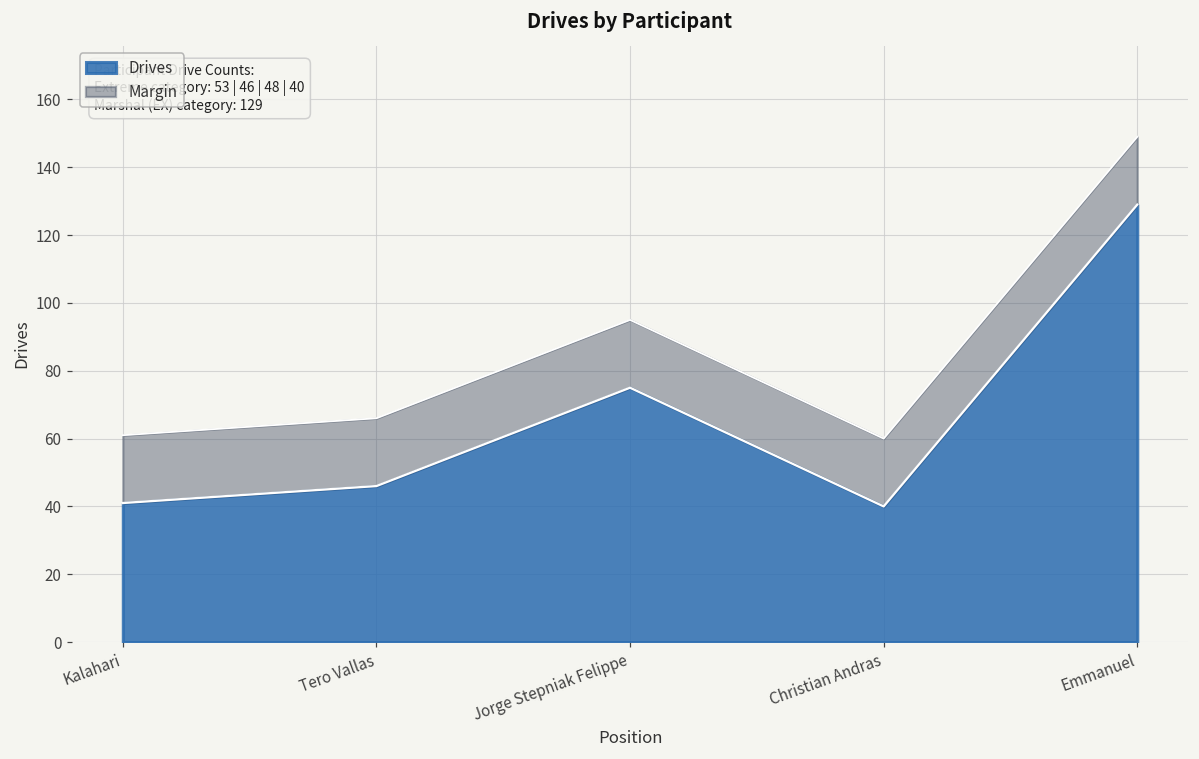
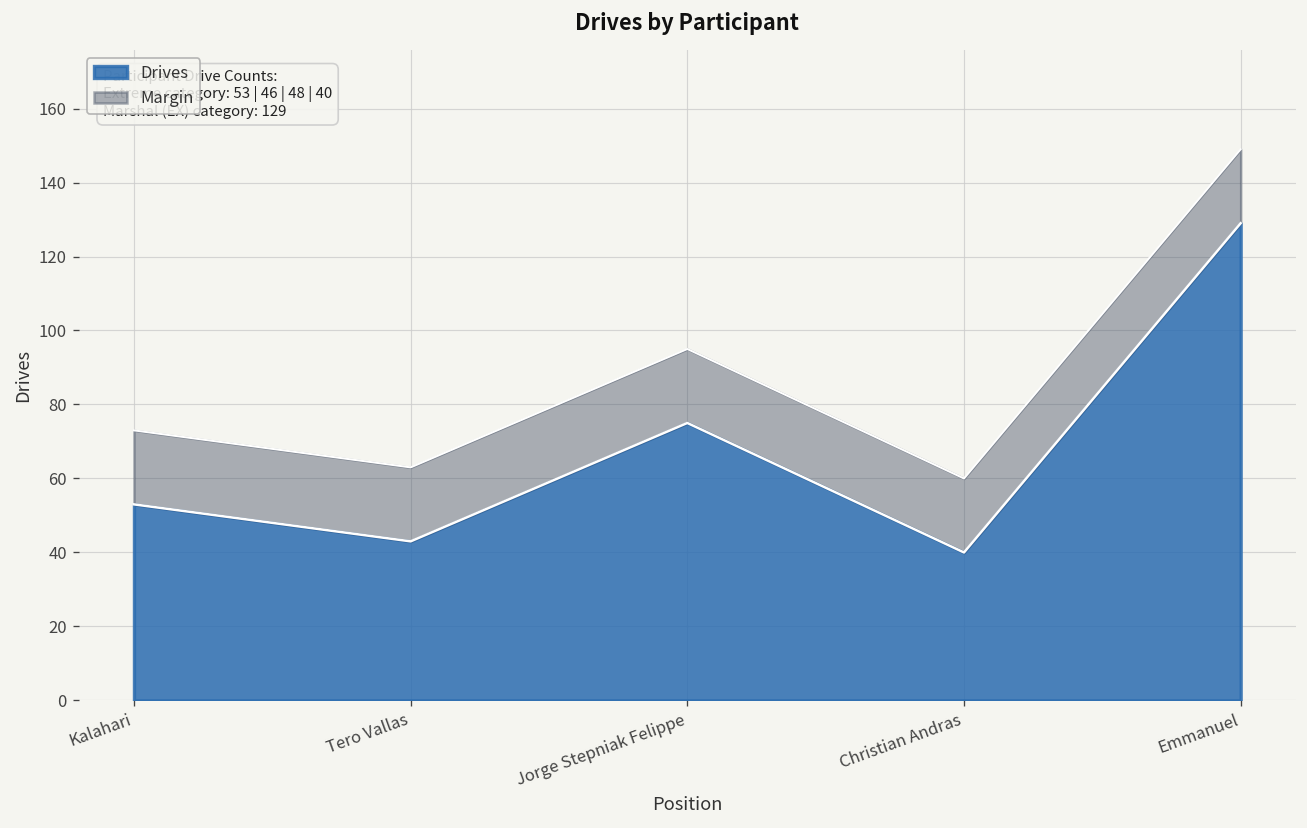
  {
    "Drives": {
-     "Kalahari": 41,
-     "Tero Vallas": 46,
+     "Kalahari": 53,
+     "Tero Vallas": 43,
      "Jorge Stepniak Felippe": 75,
      "Christian Andras": 40,
      "Emmanuel": 129
    },
    "Margin": {
      "Kalahari": 20,
      "Tero Vallas": 20,
      "Jorge Stepniak Felippe": 20,
      "Christian Andras": 20,
      "Emmanuel": 20
    }
  }
